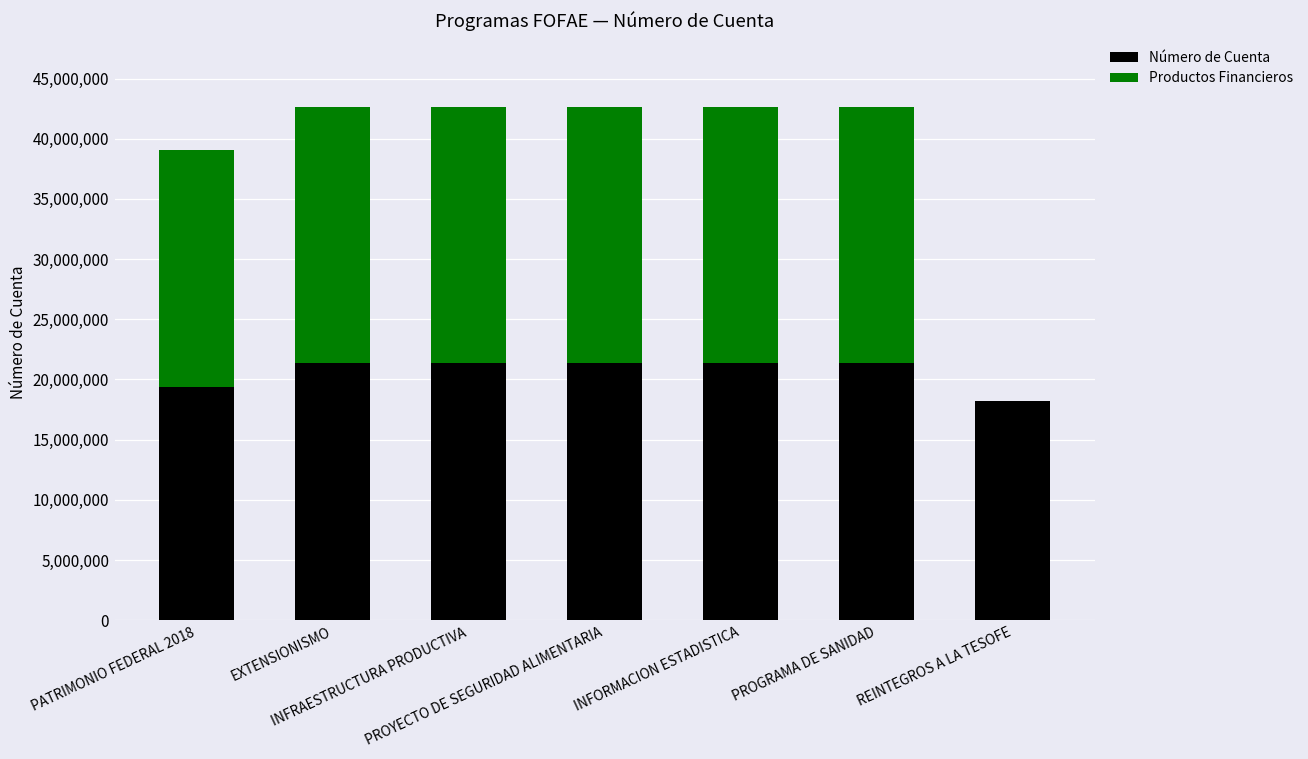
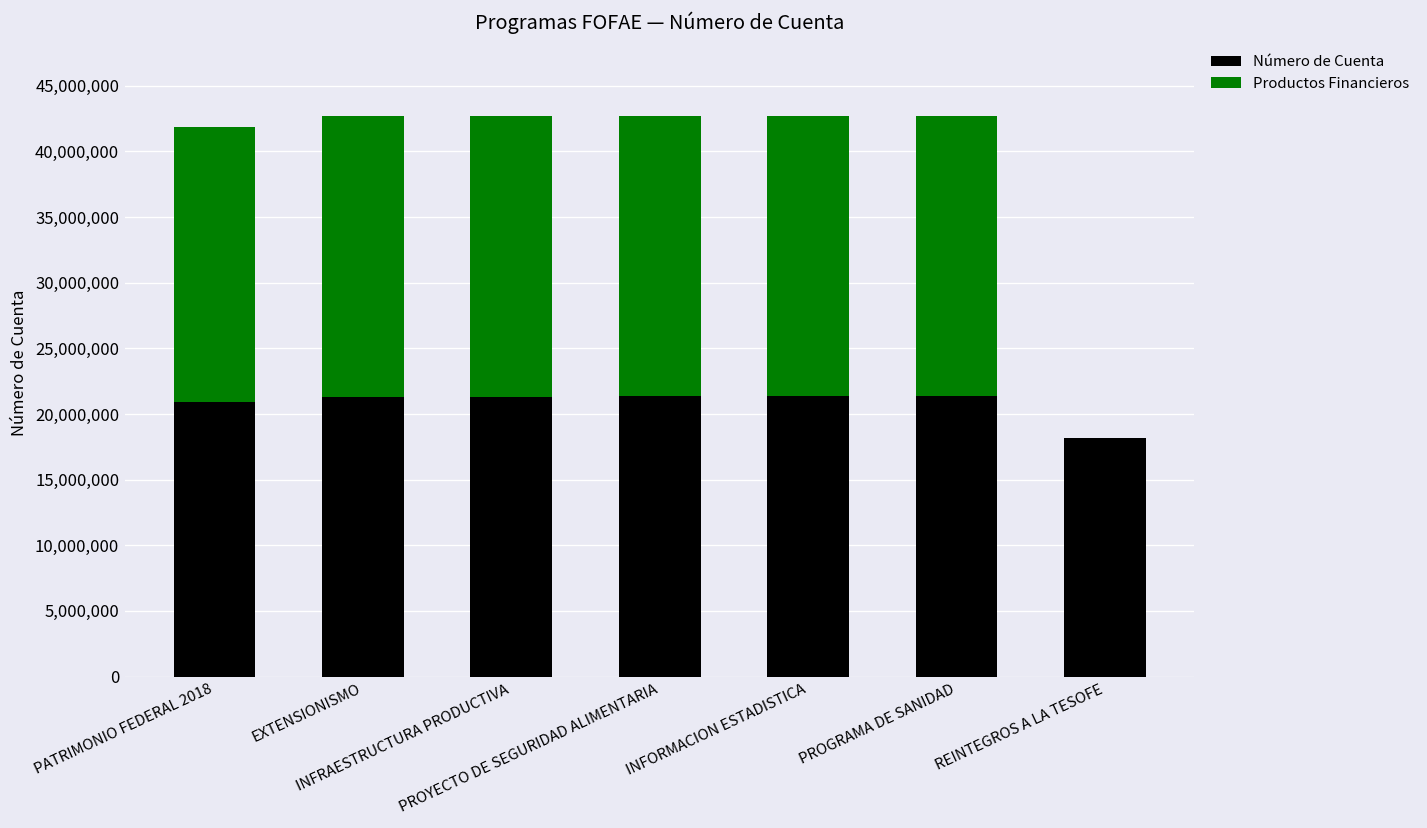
  {
    "Número de Cuenta": {
-     "PATRIMONIO FEDERAL 2018": "19,300,000",
+     "PATRIMONIO FEDERAL 2018": "20,900,000",
      "EXTENSIONISMO": "21,300,000",
      "INFRAESTRUCTURA PRODUCTIVA": "21,300,000",
      "PROYECTO DE SEGURIDAD ALIMENTARIA": "21,300,000",
      "INFORMACION ESTADISTICA": "21,300,000",
      "PROGRAMA DE SANIDAD": "21,300,000",
      "REINTEGROS A LA TESOFE": "18,200,000"
    },
    "Productos Financieros": {
-     "PATRIMONIO FEDERAL 2018": "19,700,000",
+     "PATRIMONIO FEDERAL 2018": "20,900,000",
      "EXTENSIONISMO": "21,300,000",
      "INFRAESTRUCTURA PRODUCTIVA": "21,300,000",
      "PROYECTO DE SEGURIDAD ALIMENTARIA": "21,300,000",
      "INFORMACION ESTADISTICA": "21,300,000",
      "PROGRAMA DE SANIDAD": "21,300,000",
      "REINTEGROS A LA TESOFE": "0"
    }
  }
